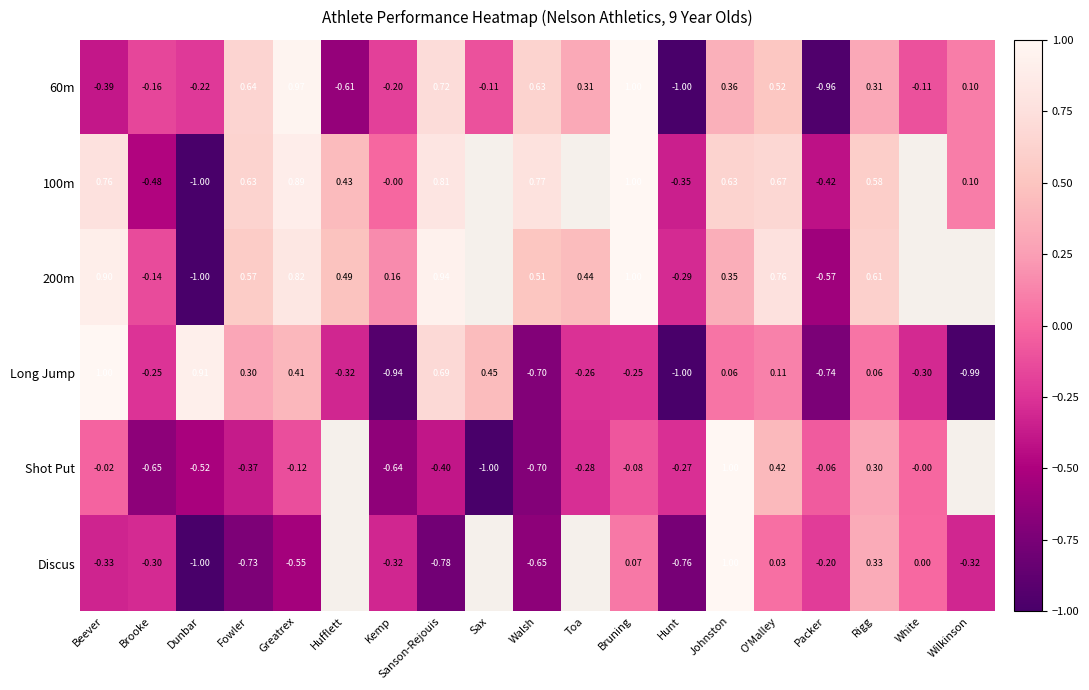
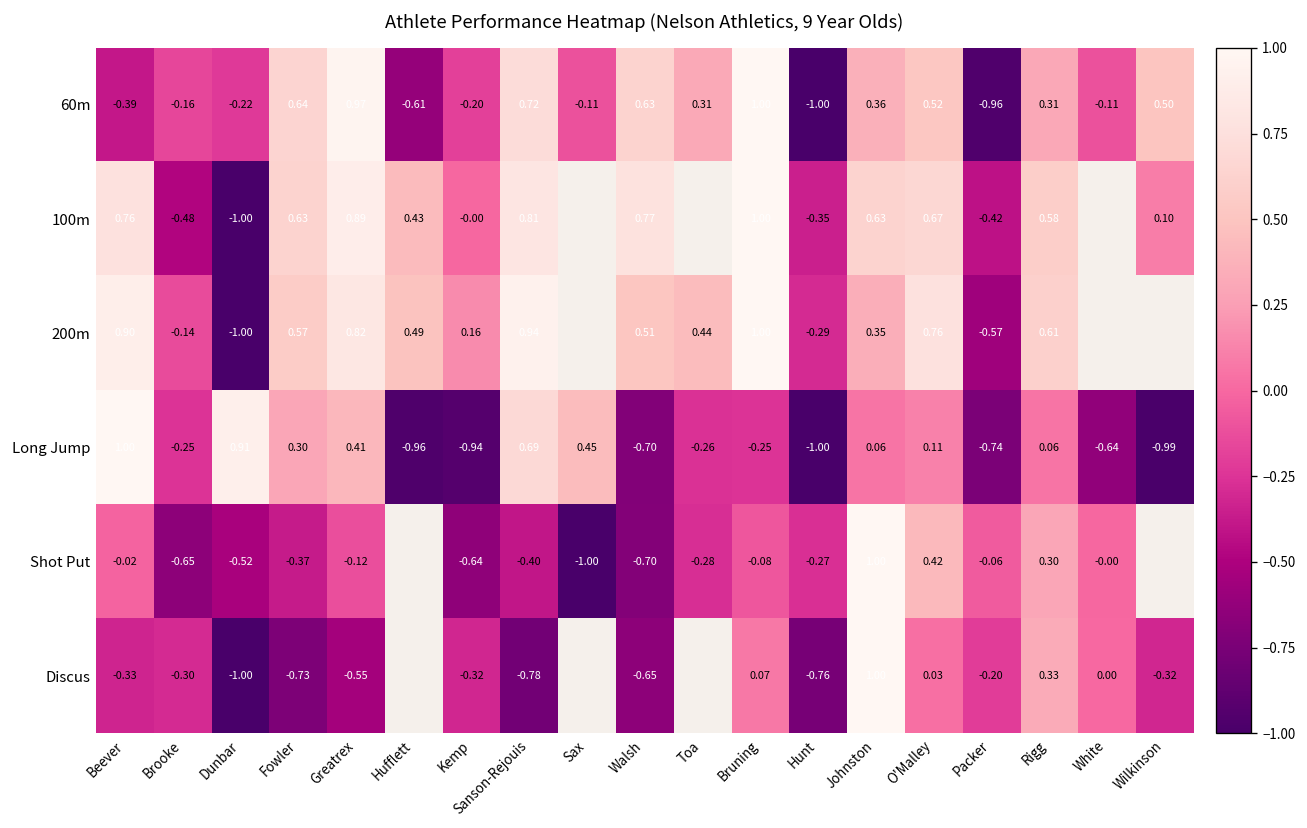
  {
    "60m": {
      "Beever": -0.39,
      "Brooke": -0.16,
      "Dunbar": -0.22,
      "Hufflett": -0.61,
      "Kemp": -0.20,
      "Sax": -0.11,
      "Walsh": 0.63,
      "Toa": 0.31,
      "Hunt": -1.00,
      "Johnston": 0.36,
      "O'Malley": 0.52,
      "Packer": -0.96,
      "Rigg": 0.31,
      "White": -0.11,
-     "Wilkinson": 0.10
+     "Wilkinson": 0.50
    },
    "100m": {
      "Brooke": -0.48,
      "Dunbar": -1.00,
      "Fowler": 0.63,
      "Hufflett": 0.43,
      "Kemp": -0.00,
      "Hunt": -0.35,
      "Johnston": 0.63,
      "Packer": -0.42,
      "Rigg": 0.58,
      "Wilkinson": 0.10
    },
    "200m": {
      "Brooke": -0.14,
      "Dunbar": -1.00,
      "Fowler": 0.57,
      "Hufflett": 0.49,
      "Kemp": 0.16,
      "Walsh": 0.51,
      "Toa": 0.44,
      "Hunt": -0.29,
      "Johnston": 0.35,
      "Packer": -0.57,
      "Rigg": 0.61
    },
    "Long Jump": {
      "Brooke": -0.25,
      "Fowler": 0.30,
      "Greatrex": 0.41,
-     "Hufflett": -0.32,
+     "Hufflett": -0.96,
      "Kemp": -0.94,
      "Sax": 0.45,
      "Walsh": -0.70,
      "Toa": -0.26,
      "Bruning": -0.25,
      "Hunt": -1.00,
      "Johnston": 0.06,
      "O'Malley": 0.11,
      "Packer": -0.74,
      "Rigg": 0.06,
-     "White": -0.30,
+     "White": -0.64,
      "Wilkinson": -0.99
    },
    "Shot Put": {
      "Beever": -0.02,
      "Brooke": -0.65,
      "Dunbar": -0.52,
      "Fowler": -0.37,
      "Greatrex": -0.12,
      "Kemp": -0.64,
      "Sanson-Rejouis": -0.40,
      "Sax": -1.00,
      "Walsh": -0.70,
      "Toa": -0.28,
      "Bruning": -0.08,
      "Hunt": -0.27,
      "O'Malley": 0.42,
      "Packer": -0.06,
      "Rigg": 0.30,
      "White": -0.00
    },
    "Discus": {
      "Beever": -0.33,
      "Brooke": -0.30,
      "Dunbar": -1.00,
      "Fowler": -0.73,
      "Greatrex": -0.55,
      "Kemp": -0.32,
      "Sanson-Rejouis": -0.78,
      "Walsh": -0.65,
      "Bruning": 0.07,
      "Hunt": -0.76,
      "O'Malley": 0.03,
      "Packer": -0.20,
      "Rigg": 0.33,
      "White": 0.00,
      "Wilkinson": -0.32
    }
  }
